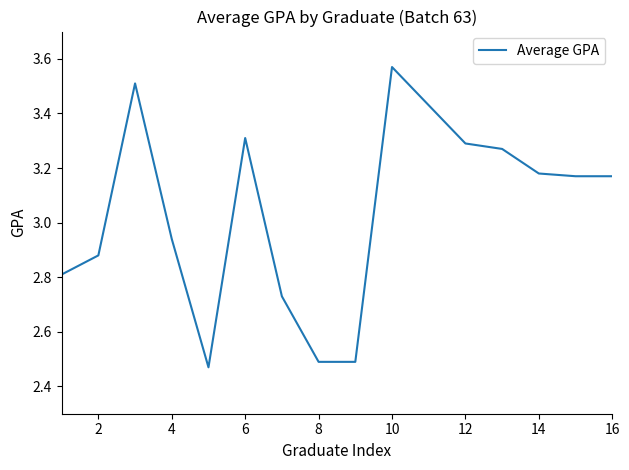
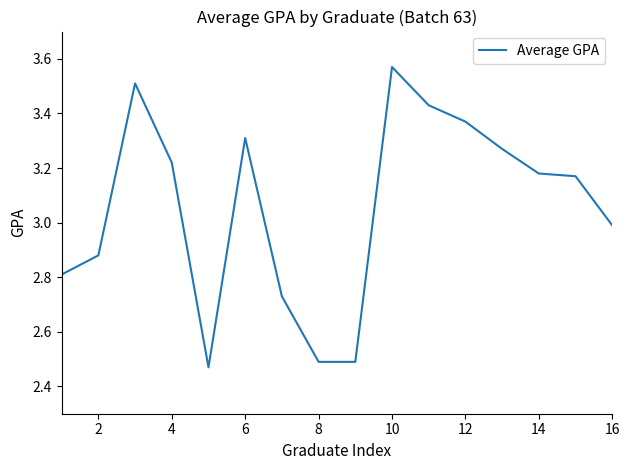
  {
    "2": 2.88,
-   "4": 2.94,
+   "4": 3.22,
    "6": 3.31,
    "8": 2.49,
    "10": 3.57,
-   "12": 3.29,
+   "12": 3.37,
    "14": 3.18,
-   "16": 3.17
+   "16": 2.99
  }
